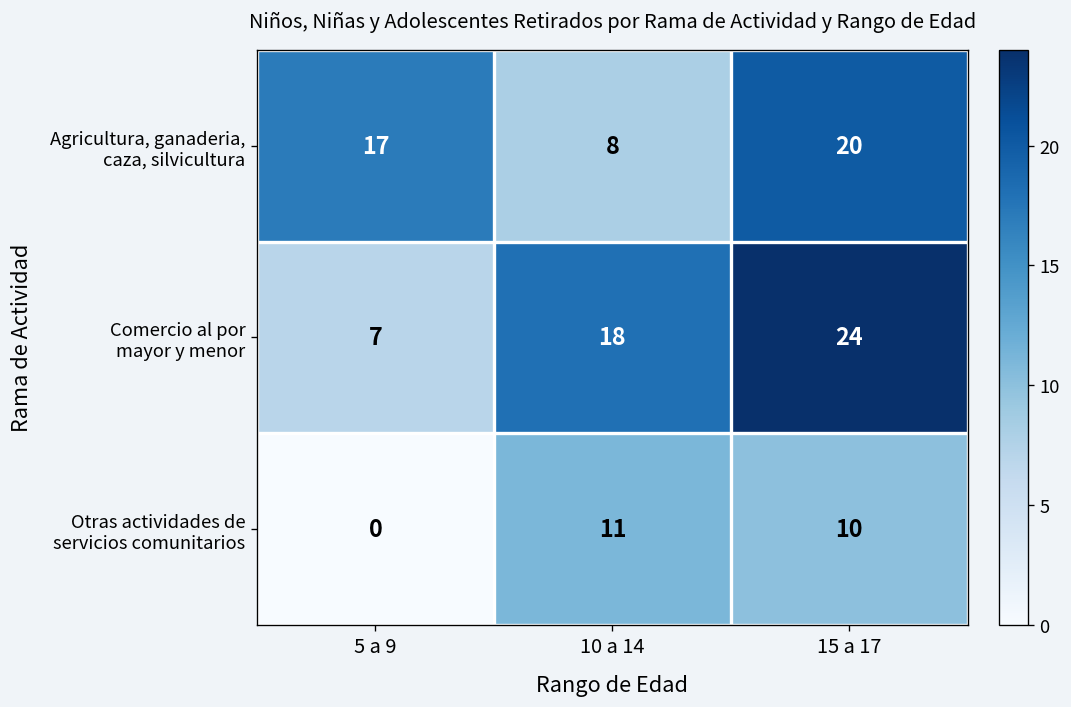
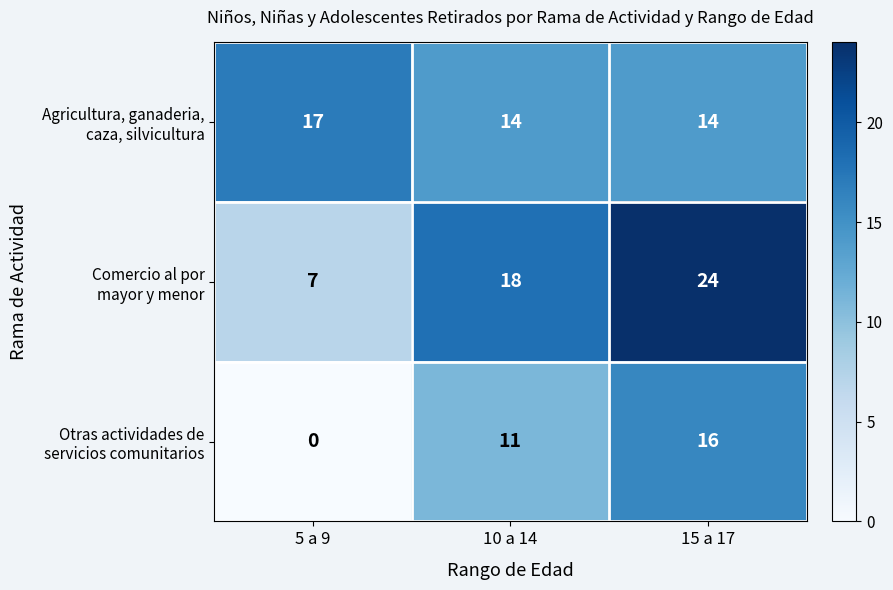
  {
    "Agricultura, ganaderia, caza, silvicultura": {
      "5 a 9": 17,
-     "10 a 14": 8,
-     "15 a 17": 20
+     "10 a 14": 14,
+     "15 a 17": 14
    },
    "Comercio al por mayor y menor": {
      "5 a 9": 7,
      "10 a 14": 18,
      "15 a 17": 24
    },
    "Otras actividades de servicios comunitarios": {
      "5 a 9": 0,
      "10 a 14": 11,
-     "15 a 17": 10
+     "15 a 17": 16
    }
  }
